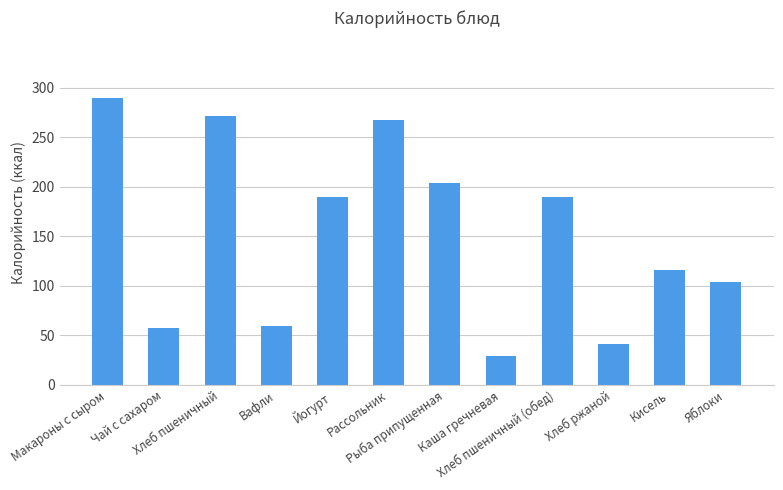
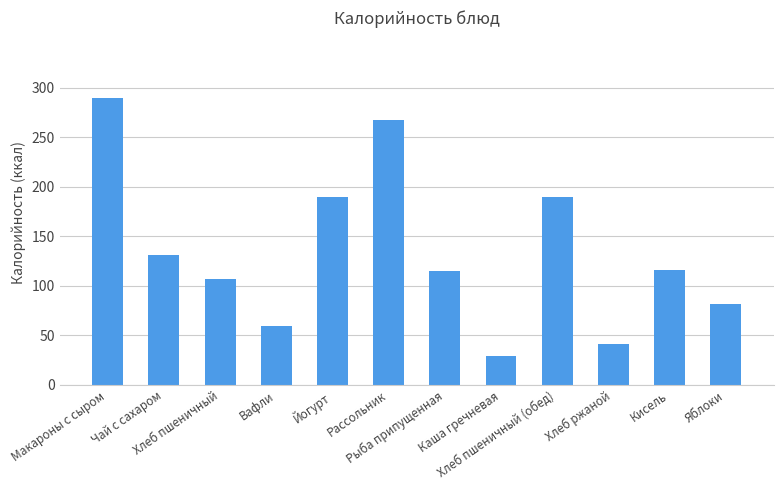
  {
    "Макароны с сыром": 290,
-   "Чай с сахаром": 60,
-   "Хлеб пшеничный": 270,
+   "Чай с сахаром": 130,
+   "Хлеб пшеничный": 110,
    "Вафли": 60,
    "Йогурт": 190,
    "Рассольник": 270,
-   "Рыба припущенная": 200,
+   "Рыба припущенная": 120,
    "Каша гречневая": 30,
    "Хлеб пшеничный (обед)": 190,
    "Хлеб ржаной": 40,
    "Кисель": 120,
-   "Яблоки": 100
+   "Яблоки": 80
  }
